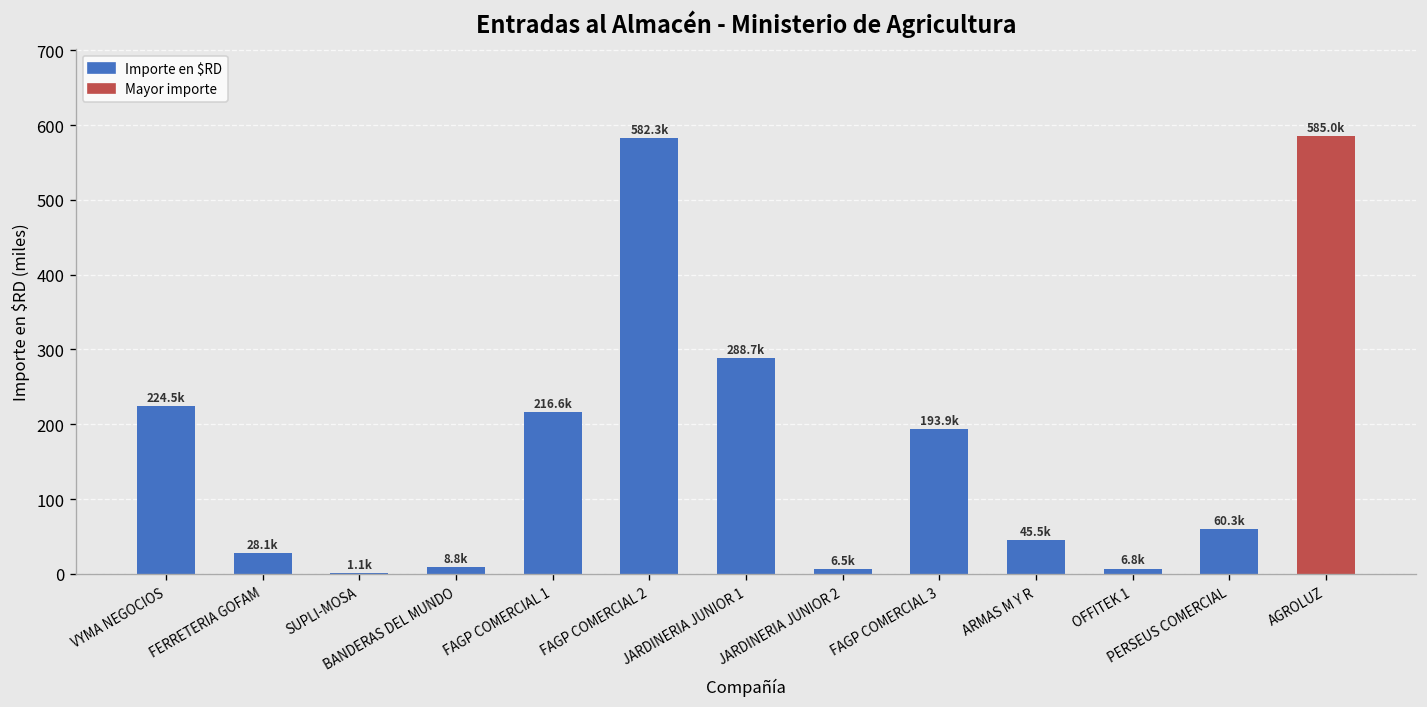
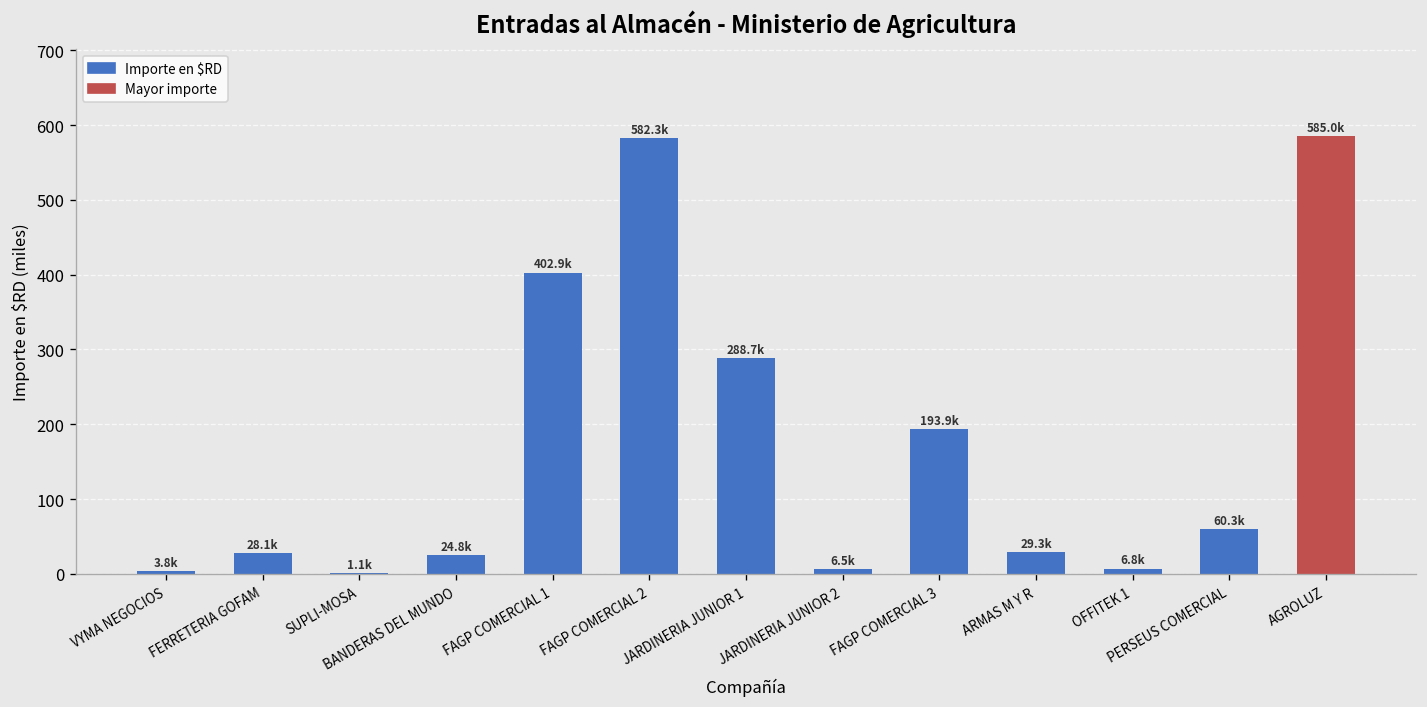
  {
-   "VYMA NEGOCIOS": "224.5k",
+   "VYMA NEGOCIOS": "3.8k",
    "FERRETERIA GOFAM": "28.1k",
    "SUPLI-MOSA": "1.1k",
-   "BANDERAS DEL MUNDO": "8.8k",
-   "FAGP COMERCIAL 1": "216.6k",
+   "BANDERAS DEL MUNDO": "24.8k",
+   "FAGP COMERCIAL 1": "402.9k",
    "FAGP COMERCIAL 2": "582.3k",
    "JARDINERIA JUNIOR 1": "288.7k",
    "JARDINERIA JUNIOR 2": "6.5k",
    "FAGP COMERCIAL 3": "193.9k",
-   "ARMAS M Y R": "45.5k",
+   "ARMAS M Y R": "29.3k",
    "OFFITEK 1": "6.8k",
    "PERSEUS COMERCIAL": "60.3k",
    "AGROLUZ": "585.0k"
  }
